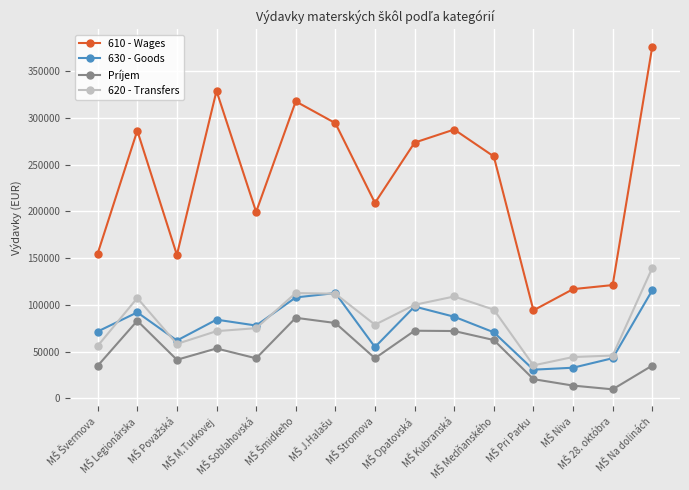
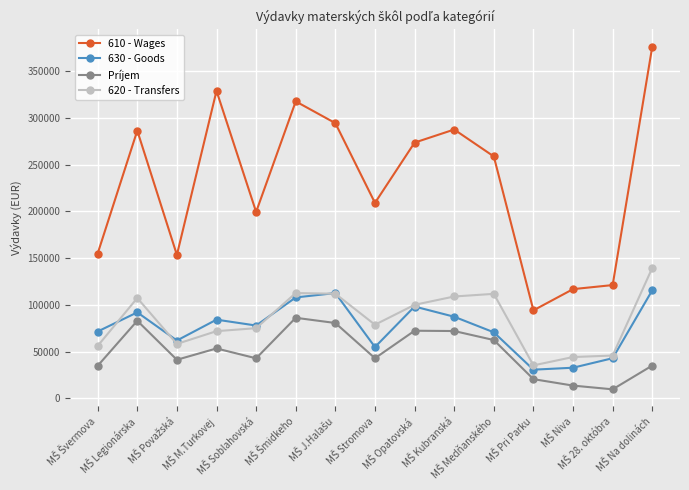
  {
    "610 - Wages": {
      "MŠ Švermova": 150000,
      "MŠ Legionárska": 290000,
      "MŠ Považská": 150000,
      "MŠ M.Turkovej": 330000,
      "MŠ Soblahovská": 200000,
      "MŠ Šmidkeho": 320000,
      "MŠ J.Halašu": 290000,
      "MŠ Stromova": 210000,
      "MŠ Opatovská": 270000,
      "MŠ Kubranská": 290000,
      "MŠ Medňanského": 260000,
      "MŠ Pri Parku": 90000,
      "MŠ Niva": 120000,
      "MŠ 28. októbra": 120000,
      "MŠ Na dolinách": 380000
    },
    "630 - Goods": {
      "MŠ Švermova": 70000,
      "MŠ Legionárska": 90000,
      "MŠ Považská": 60000,
      "MŠ M.Turkovej": 80000,
      "MŠ Soblahovská": 80000,
      "MŠ Šmidkeho": 110000,
      "MŠ Stromova": 50000,
      "MŠ Kubranská": 90000,
      "MŠ Medňanského": 70000,
      "MŠ Pri Parku": 30000,
      "MŠ Niva": 30000,
      "MŠ 28. októbra": 40000,
      "MŠ Na dolinách": 120000
    },
    "Príjem": {
      "MŠ Švermova": 30000,
      "MŠ Legionárska": 80000,
      "MŠ Považská": 40000,
      "MŠ M.Turkovej": 50000,
      "MŠ Soblahovská": 40000,
      "MŠ Šmidkeho": 90000,
      "MŠ J.Halašu": 80000,
      "MŠ Stromova": 40000,
      "MŠ Opatovská": 70000,
      "MŠ Kubranská": 70000,
      "MŠ Medňanského": 60000,
      "MŠ Pri Parku": 20000,
      "MŠ Niva": 10000,
      "MŠ 28. októbra": 10000,
      "MŠ Na dolinách": 40000
    },
    "620 - Transfers": {
      "MŠ Švermova": 60000,
      "MŠ Legionárska": 110000,
      "MŠ Považská": 60000,
      "MŠ M.Turkovej": 70000,
      "MŠ Soblahovská": 80000,
      "MŠ Šmidkeho": 110000,
      "MŠ Stromova": 80000,
      "MŠ Kubranská": 110000,
-     "MŠ Medňanského": 90000,
+     "MŠ Medňanského": 110000,
      "MŠ Pri Parku": 40000,
      "MŠ Niva": 40000,
      "MŠ 28. októbra": 50000,
      "MŠ Na dolinách": 140000
    }
  }
